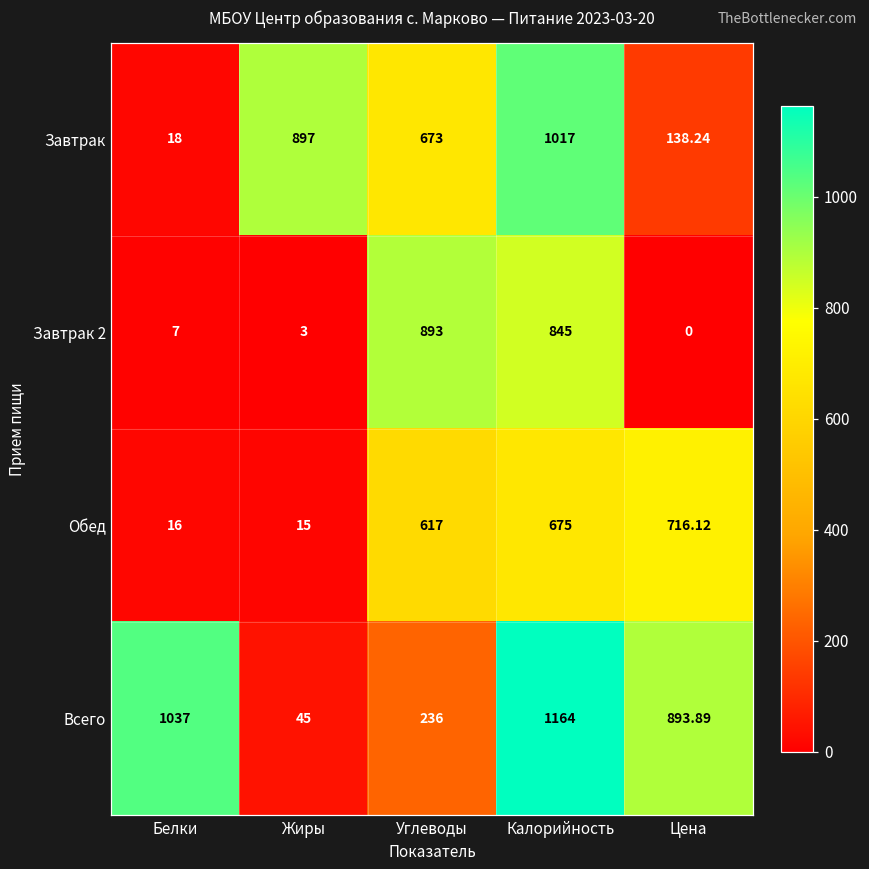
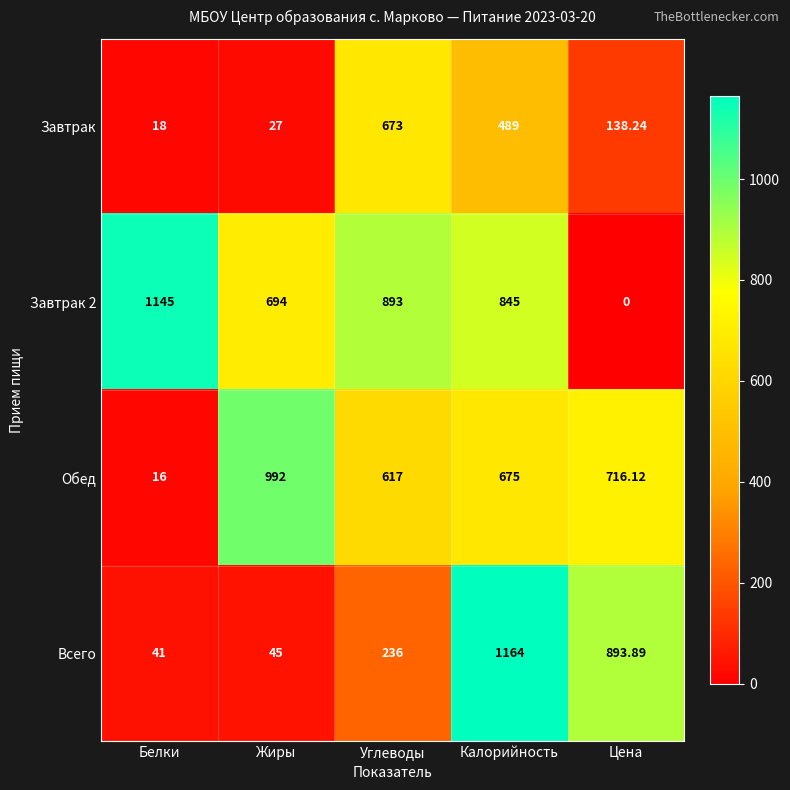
  {
    "Завтрак": {
      "Белки": 18,
-     "Жиры": 897,
+     "Жиры": 27,
      "Углеводы": 673,
-     "Калорийность": 1017,
+     "Калорийность": 489,
      "Цена": 138.24
    },
    "Завтрак 2": {
-     "Белки": 7,
-     "Жиры": 3,
+     "Белки": 1145,
+     "Жиры": 694,
      "Углеводы": 893,
      "Калорийность": 845,
      "Цена": 0
    },
    "Обед": {
      "Белки": 16,
-     "Жиры": 15,
+     "Жиры": 992,
      "Углеводы": 617,
      "Калорийность": 675,
      "Цена": 716.12
    },
    "Всего": {
-     "Белки": 1037,
+     "Белки": 41,
      "Жиры": 45,
      "Углеводы": 236,
      "Калорийность": 1164,
      "Цена": 893.89
    }
  }
